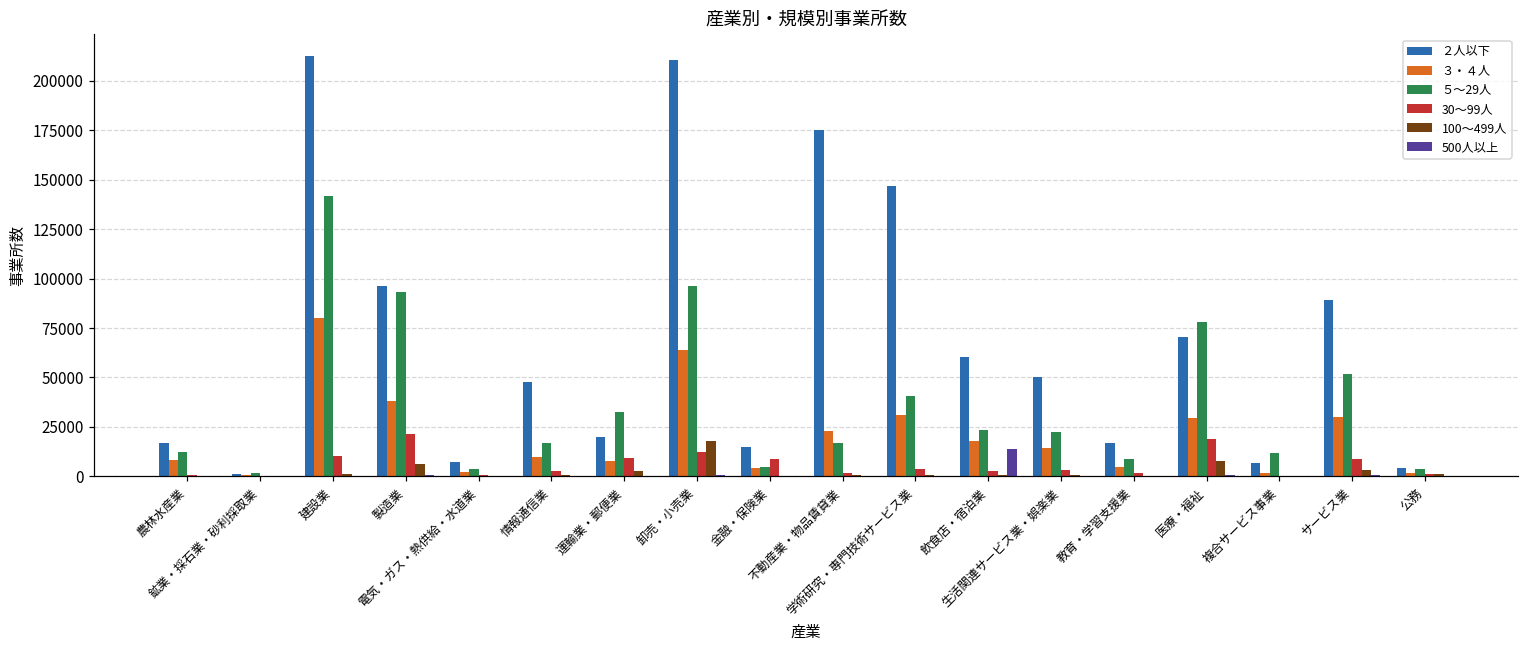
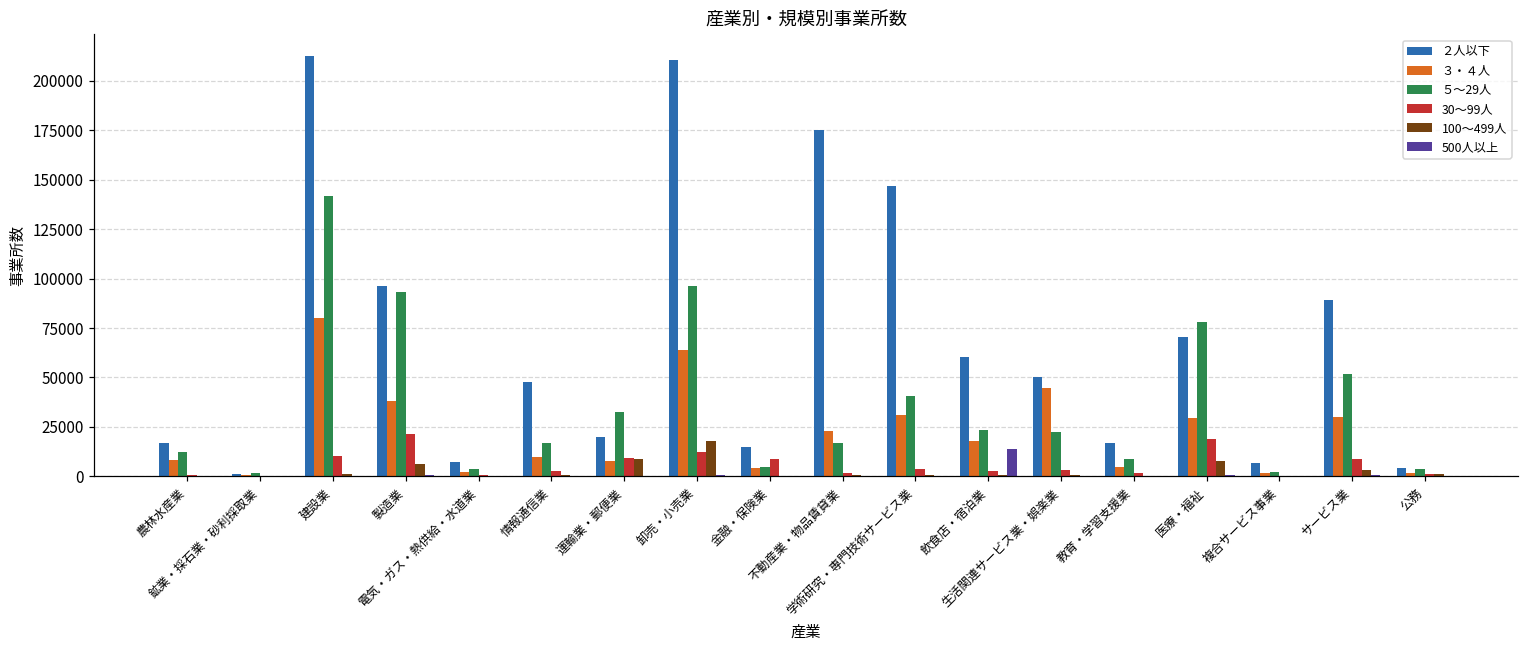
  {
    "２人以下": {
      "農林水産業": 17000,
      "建設業": 213000,
      "製造業": 96000,
      "電気・ガス・熱供給・水道業": 7000,
      "情報通信業": 48000,
      "運輸業・郵便業": 20000,
      "卸売・小売業": 211000,
      "金融・保険業": 15000,
      "不動産業・物品賃貸業": 175000,
      "学術研究・専門技術サービス業": 147000,
      "飲食店・宿泊業": 61000,
      "生活関連サービス業・娯楽業": 50000,
      "教育・学習支援業": 17000,
      "医療・福祉": 70000,
      "複合サービス事業": 7000,
      "サービス業": 89000,
      "公務": 4000
    },
    "３・４人": {
      "農林水産業": 8000,
      "建設業": 80000,
      "製造業": 38000,
      "電気・ガス・熱供給・水道業": 2000,
      "情報通信業": 10000,
      "運輸業・郵便業": 8000,
      "卸売・小売業": 64000,
      "金融・保険業": 4000,
      "不動産業・物品賃貸業": 23000,
      "学術研究・専門技術サービス業": 31000,
      "飲食店・宿泊業": 18000,
-     "生活関連サービス業・娯楽業": 14000,
+     "生活関連サービス業・娯楽業": 45000,
      "教育・学習支援業": 5000,
      "医療・福祉": 29000,
      "複合サービス事業": 2000,
      "サービス業": 30000,
      "公務": 1000
    },
    "５～29人": {
      "農林水産業": 12000,
      "鉱業・採石業・砂利採取業": 2000,
      "建設業": 142000,
      "製造業": 93000,
      "電気・ガス・熱供給・水道業": 3000,
      "情報通信業": 17000,
      "運輸業・郵便業": 32000,
      "卸売・小売業": 96000,
      "金融・保険業": 5000,
      "不動産業・物品賃貸業": 17000,
      "学術研究・専門技術サービス業": 41000,
      "飲食店・宿泊業": 23000,
      "生活関連サービス業・娯楽業": 22000,
      "教育・学習支援業": 9000,
      "医療・福祉": 78000,
-     "複合サービス事業": 12000,
+     "複合サービス事業": 2000,
      "サービス業": 52000,
      "公務": 4000
    },
    "30～99人": {
      "建設業": 10000,
      "製造業": 21000,
      "情報通信業": 3000,
      "運輸業・郵便業": 9000,
      "卸売・小売業": 13000,
      "金融・保険業": 9000,
      "不動産業・物品賃貸業": 2000,
      "学術研究・専門技術サービス業": 4000,
      "飲食店・宿泊業": 3000,
      "生活関連サービス業・娯楽業": 3000,
      "教育・学習支援業": 2000,
      "医療・福祉": 19000,
      "サービス業": 9000
    },
    "100～499人": {
      "製造業": 6000,
-     "運輸業・郵便業": 2000,
+     "運輸業・郵便業": 9000,
      "卸売・小売業": 18000,
      "医療・福祉": 8000,
      "サービス業": 3000
    },
    "500人以上": {
      "飲食店・宿泊業": 14000
    }
  }
